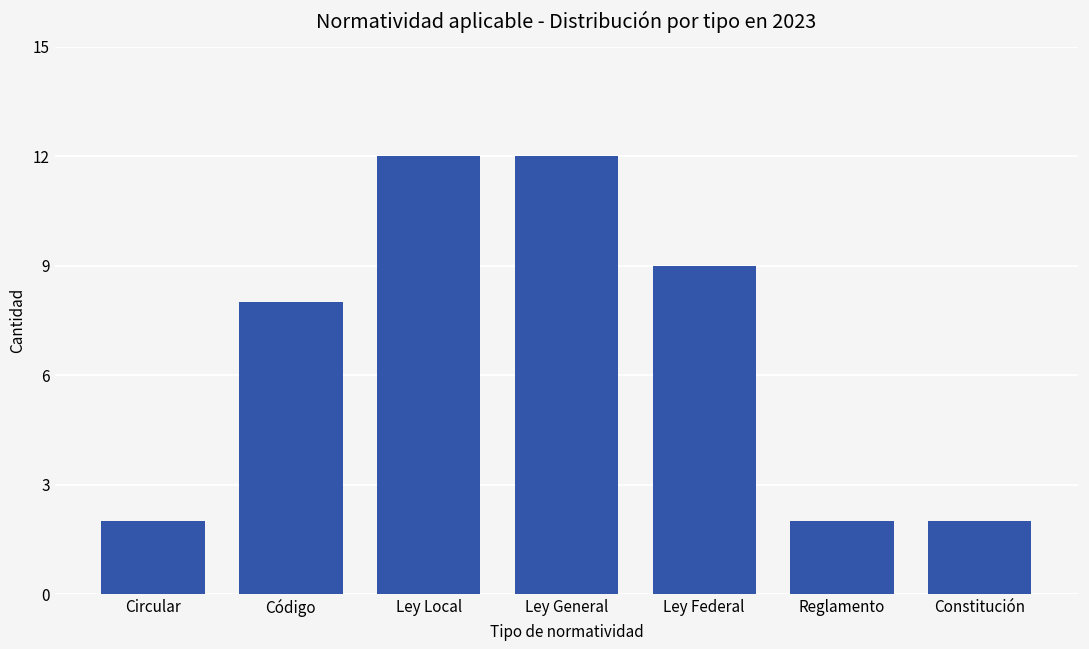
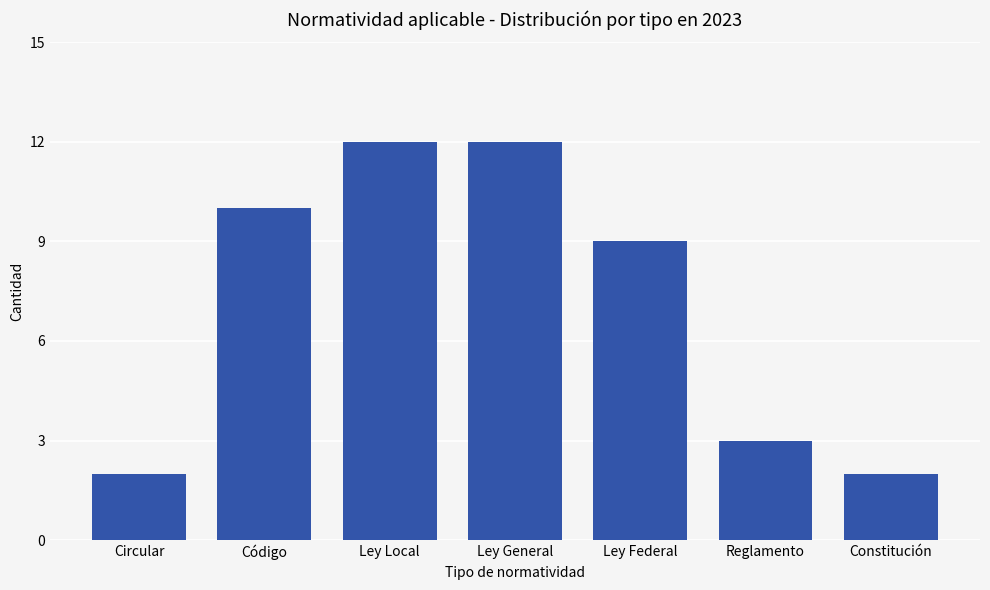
  {
    "Circular": 2,
-   "Código": 8,
+   "Código": 10,
    "Ley Local": 12,
    "Ley General": 12,
    "Ley Federal": 9,
-   "Reglamento": 2,
+   "Reglamento": 3,
    "Constitución": 2
  }
